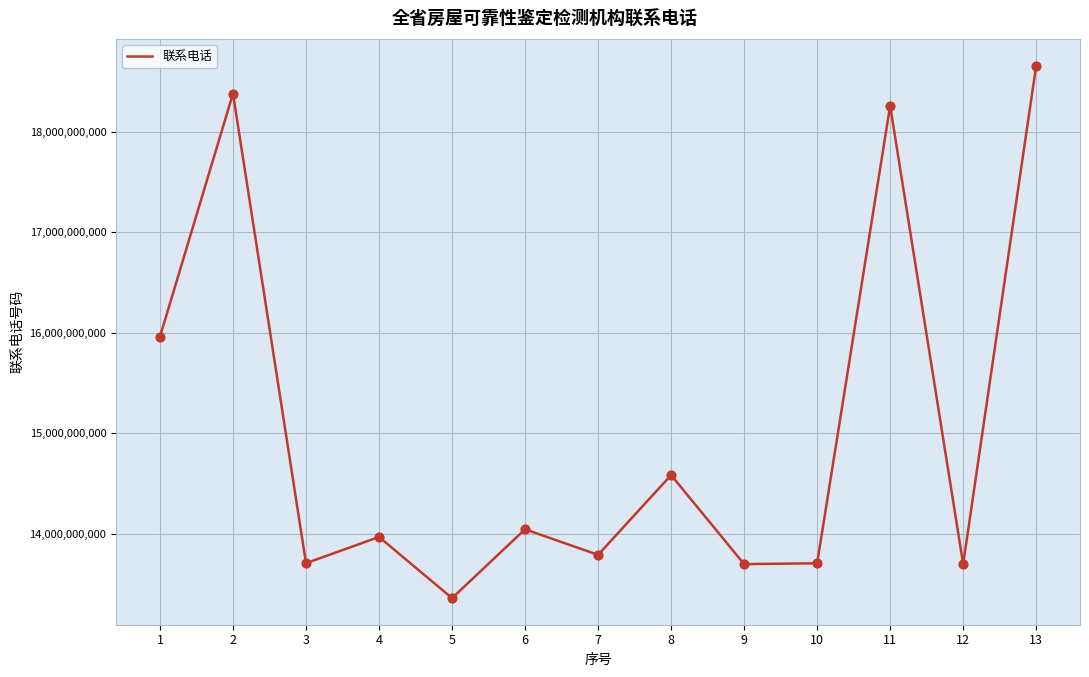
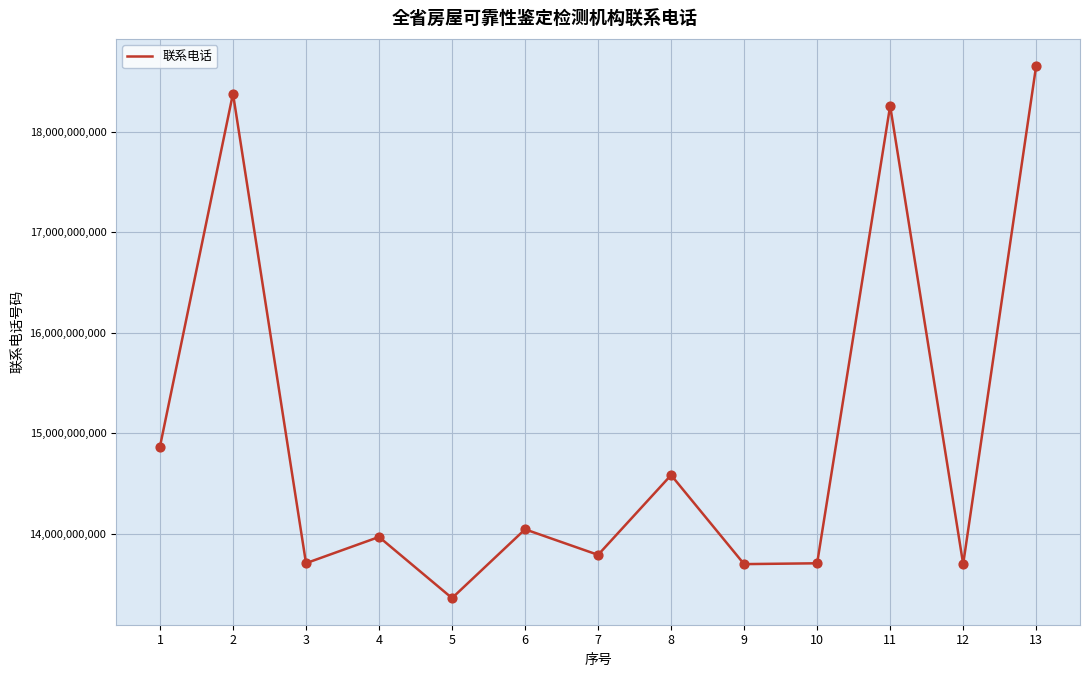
  {
-   "1": "15,960,000,000",
+   "1": "14,870,000,000",
    "2": "18,380,000,000",
    "3": "13,710,000,000",
    "4": "13,970,000,000",
    "5": "13,360,000,000",
    "6": "14,040,000,000",
    "7": "13,790,000,000",
    "8": "14,580,000,000",
    "9": "13,700,000,000",
    "10": "13,710,000,000",
    "11": "18,260,000,000",
    "12": "13,700,000,000",
    "13": "18,660,000,000"
  }
